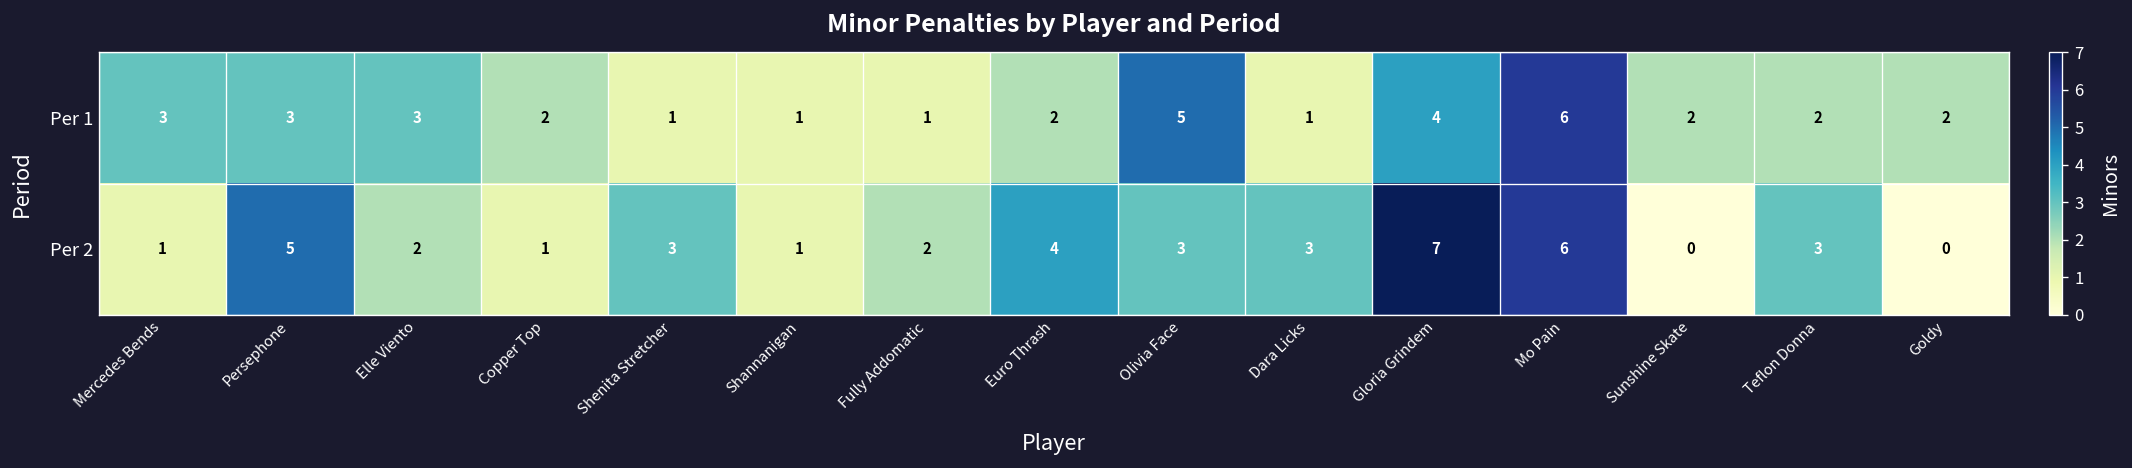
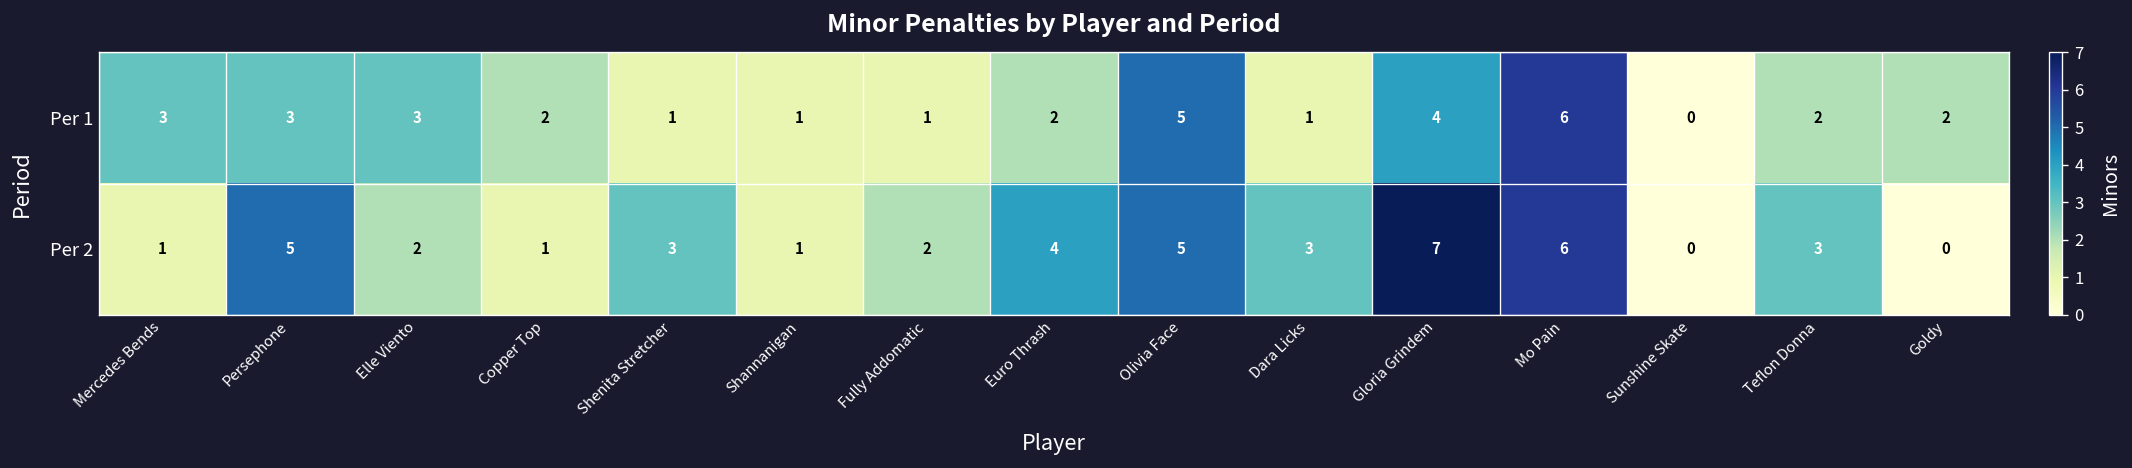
  {
    "Per 1": {
      "Mercedes Bends": 3,
      "Persephone": 3,
      "Elle Viento": 3,
      "Copper Top": 2,
      "Shenita Stretcher": 1,
      "Shannanigan": 1,
      "Fully Addomatic": 1,
      "Euro Thrash": 2,
      "Olivia Face": 5,
      "Dara Licks": 1,
      "Gloria Grindem": 4,
      "Mo Pain": 6,
-     "Sunshine Skate": 2,
+     "Sunshine Skate": 0,
      "Teflon Donna": 2,
      "Goldy": 2
    },
    "Per 2": {
      "Mercedes Bends": 1,
      "Persephone": 5,
      "Elle Viento": 2,
      "Copper Top": 1,
      "Shenita Stretcher": 3,
      "Shannanigan": 1,
      "Fully Addomatic": 2,
      "Euro Thrash": 4,
-     "Olivia Face": 3,
+     "Olivia Face": 5,
      "Dara Licks": 3,
      "Gloria Grindem": 7,
      "Mo Pain": 6,
      "Sunshine Skate": 0,
      "Teflon Donna": 3,
      "Goldy": 0
    }
  }
